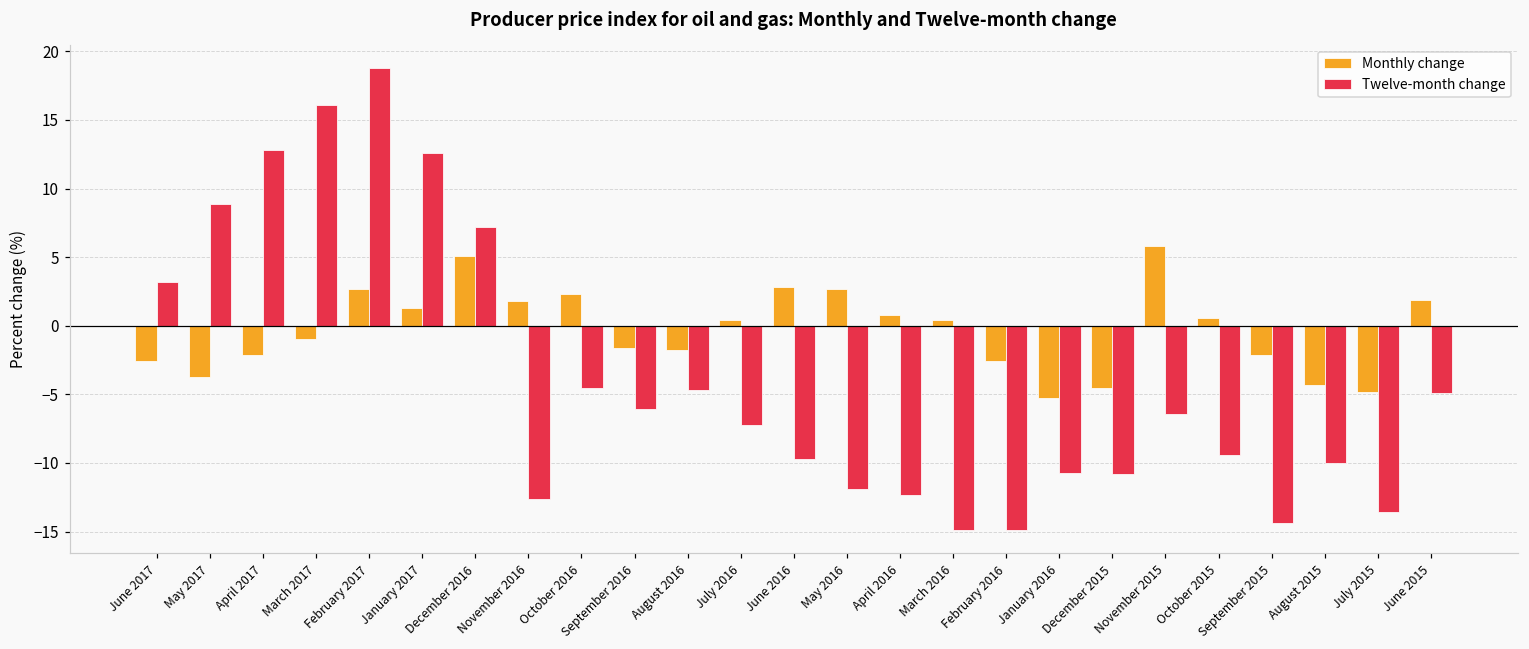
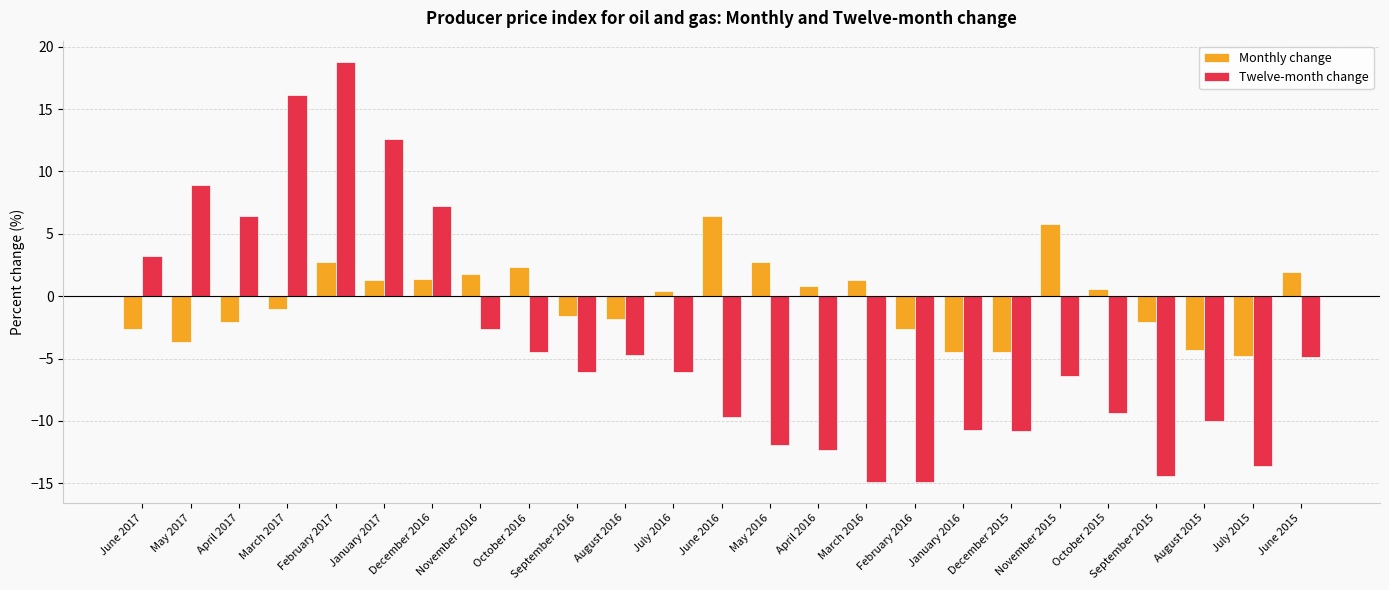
  {
    "Monthly change": {
      "June 2017": -2.6,
      "May 2017": -3.7,
      "April 2017": -2.1,
      "March 2017": -1.0,
      "February 2017": 2.7,
      "January 2017": 1.3,
-     "December 2016": 5.1,
+     "December 2016": 1.4,
      "November 2016": 1.8,
      "October 2016": 2.3,
      "September 2016": -1.6,
      "August 2016": -1.8,
      "July 2016": 0.4,
-     "June 2016": 2.8,
+     "June 2016": 6.4,
      "May 2016": 2.7,
      "April 2016": 0.8,
-     "March 2016": 0.4,
+     "March 2016": 1.3,
      "February 2016": -2.6,
-     "January 2016": -5.3,
+     "January 2016": -4.5,
      "December 2015": -4.5,
      "November 2015": 5.8,
      "October 2015": 0.6,
      "September 2015": -2.1,
      "August 2015": -4.3,
      "July 2015": -4.8,
      "June 2015": 1.9
    },
    "Twelve-month change": {
      "June 2017": 3.2,
      "May 2017": 8.9,
-     "April 2017": 12.8,
+     "April 2017": 6.4,
      "March 2017": 16.1,
      "February 2017": 18.8,
      "January 2017": 12.6,
      "December 2016": 7.2,
-     "November 2016": -12.6,
+     "November 2016": -2.6,
      "October 2016": -4.5,
      "September 2016": -6.1,
      "August 2016": -4.7,
-     "July 2016": -7.2,
+     "July 2016": -6.1,
      "June 2016": -9.7,
      "May 2016": -11.9,
      "April 2016": -12.3,
      "March 2016": -14.9,
      "February 2016": -14.9,
      "January 2016": -10.7,
      "December 2015": -10.8,
      "November 2015": -6.4,
      "October 2015": -9.4,
      "September 2015": -14.4,
      "August 2015": -10.0,
      "July 2015": -13.6,
      "June 2015": -4.9
    }
  }
